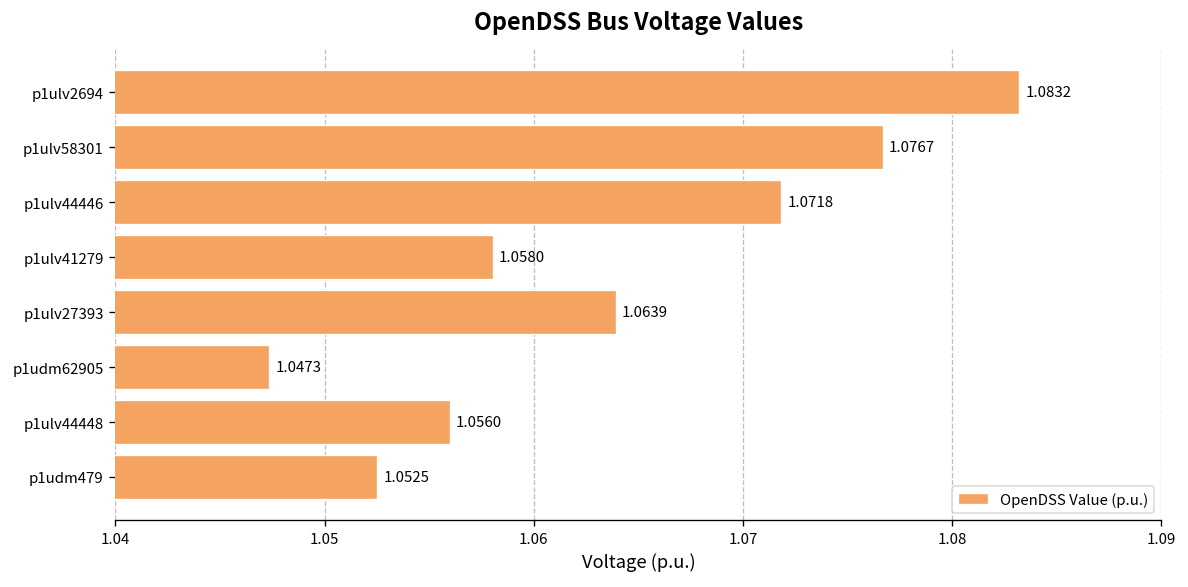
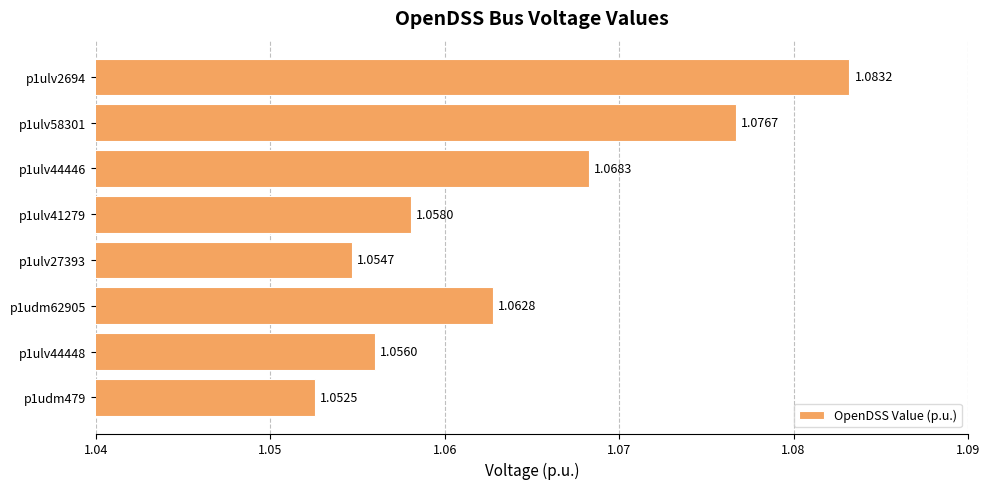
  {
    "p1ulv2694": 1.0832,
    "p1ulv58301": 1.0767,
-   "p1ulv44446": 1.0718,
+   "p1ulv44446": 1.0683,
    "p1ulv41279": 1.0580,
-   "p1ulv27393": 1.0639,
-   "p1udm62905": 1.0473,
+   "p1ulv27393": 1.0547,
+   "p1udm62905": 1.0628,
    "p1ulv44448": 1.0560,
    "p1udm479": 1.0525
  }
